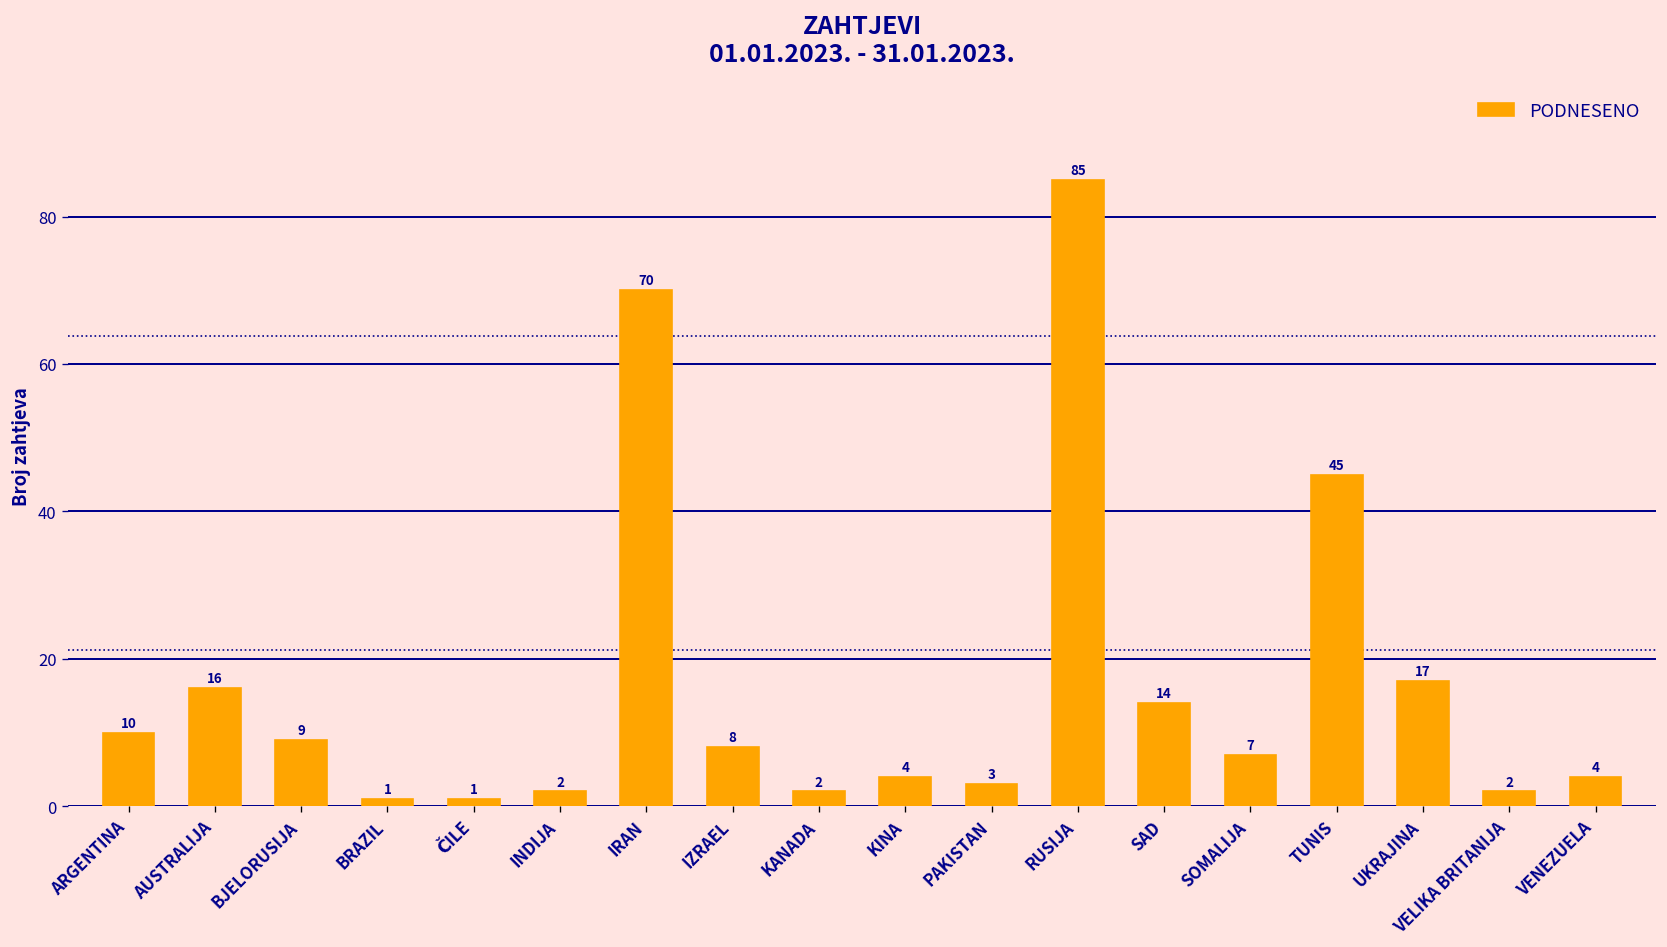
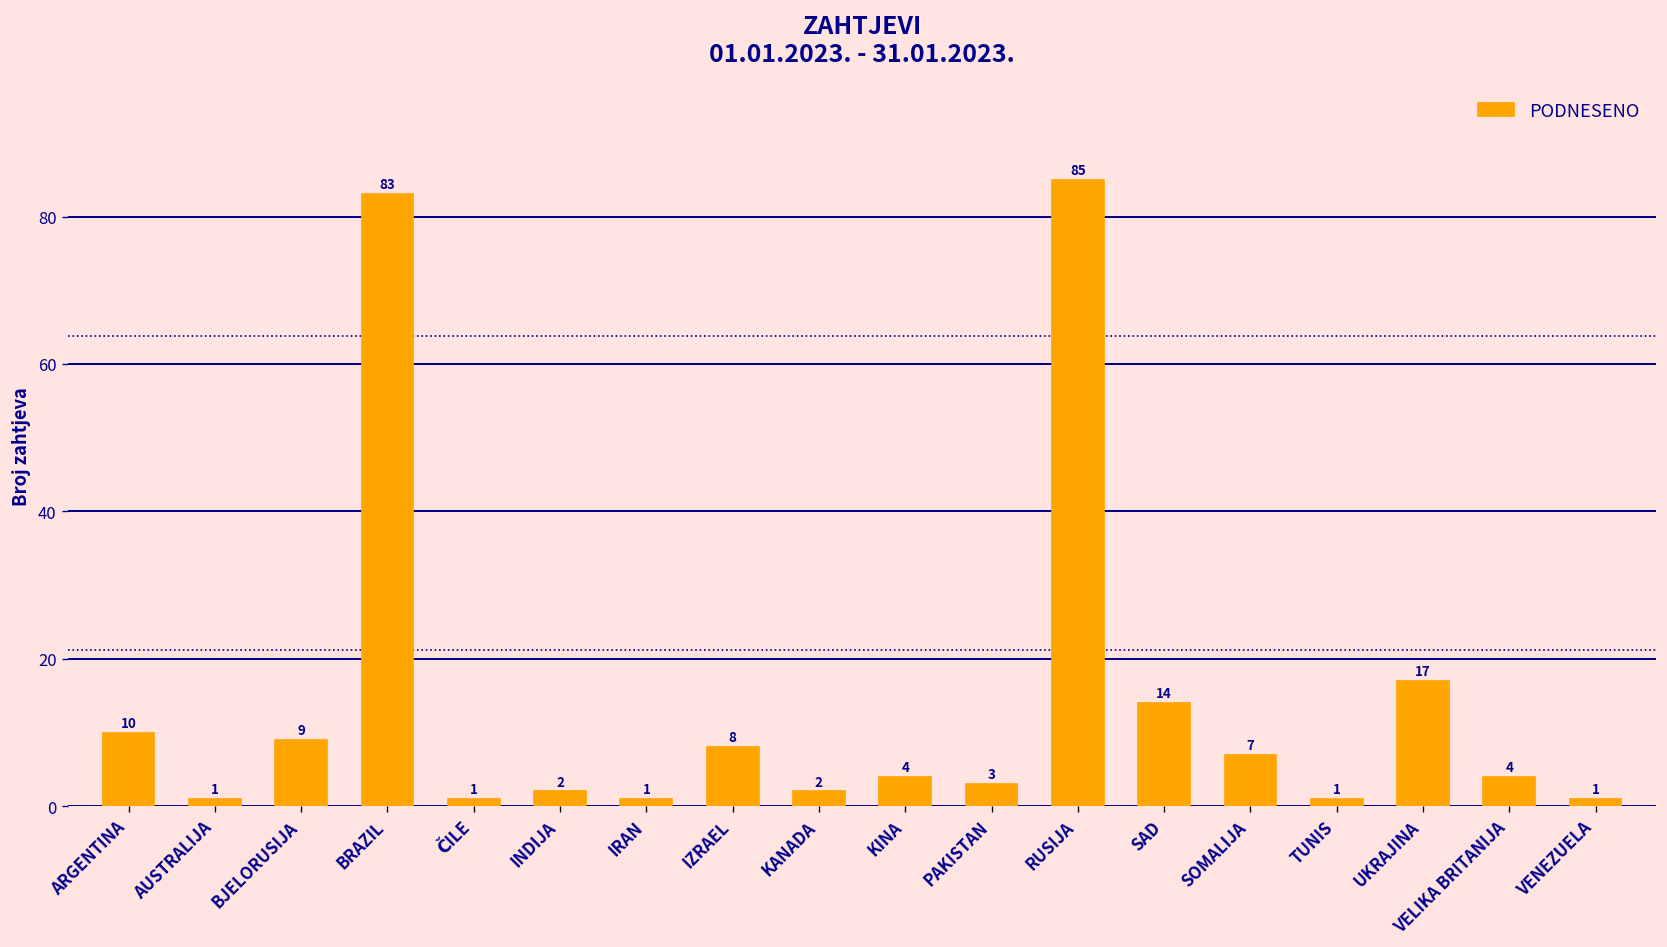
  {
    "ARGENTINA": 10,
-   "AUSTRALIJA": 16,
+   "AUSTRALIJA": 1,
    "BJELORUSIJA": 9,
-   "BRAZIL": 1,
+   "BRAZIL": 83,
    "ČILE": 1,
    "INDIJA": 2,
-   "IRAN": 70,
+   "IRAN": 1,
    "IZRAEL": 8,
    "KANADA": 2,
    "KINA": 4,
    "PAKISTAN": 3,
    "RUSIJA": 85,
    "SAD": 14,
    "SOMALIJA": 7,
-   "TUNIS": 45,
+   "TUNIS": 1,
    "UKRAJINA": 17,
-   "VELIKA BRITANIJA": 2,
-   "VENEZUELA": 4
+   "VELIKA BRITANIJA": 4,
+   "VENEZUELA": 1
  }
